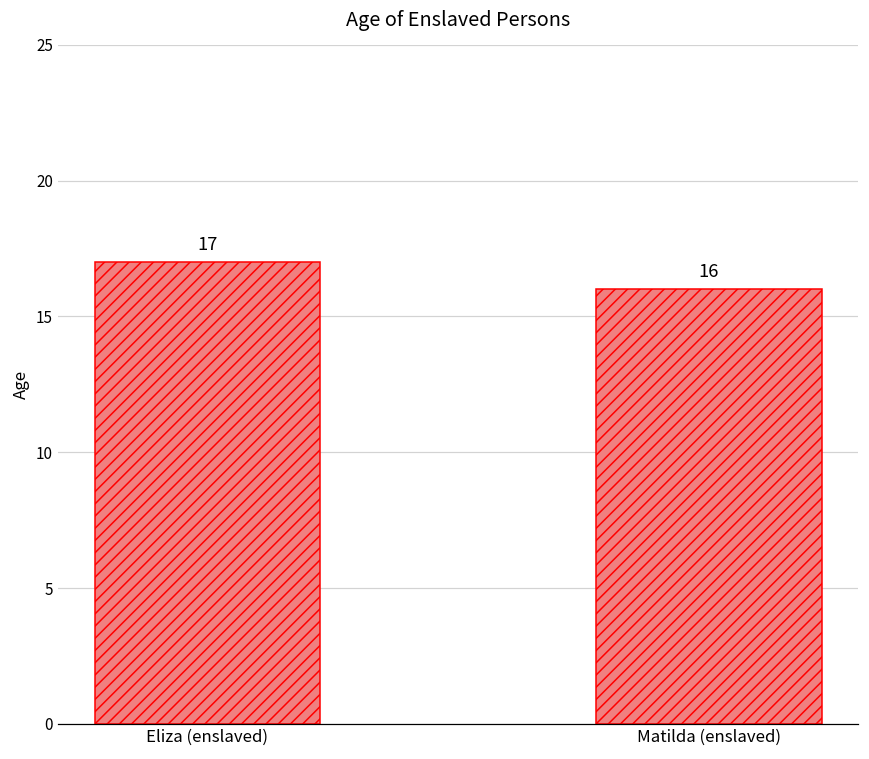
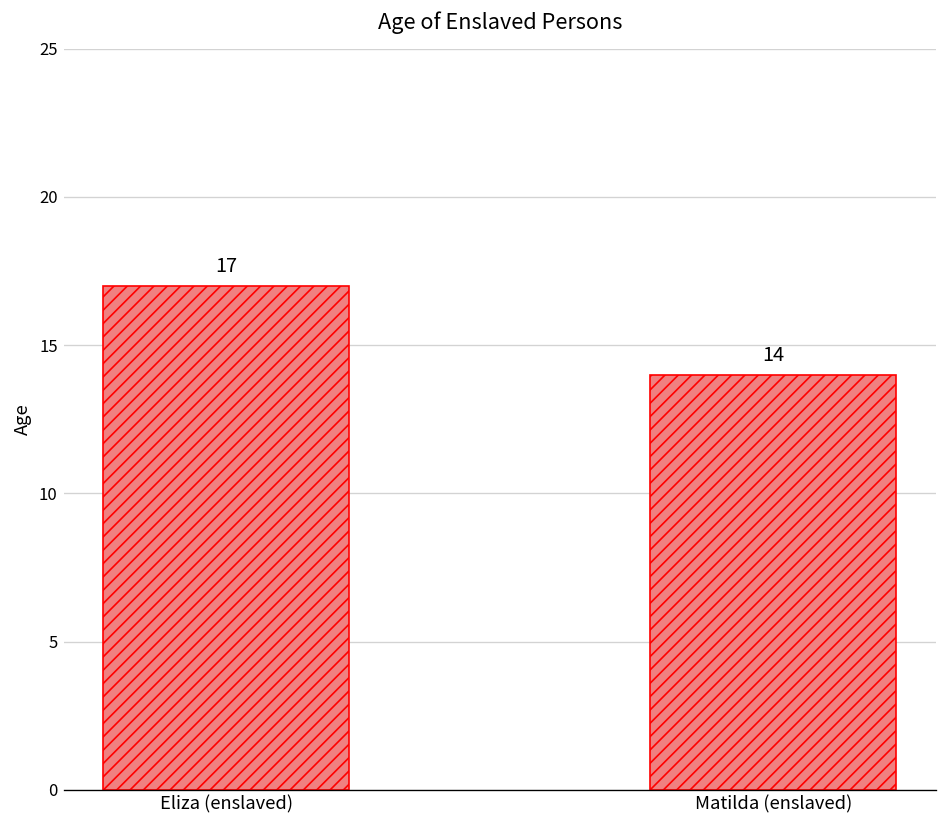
  {
    "Eliza (enslaved)": 17,
-   "Matilda (enslaved)": 16
+   "Matilda (enslaved)": 14
  }
